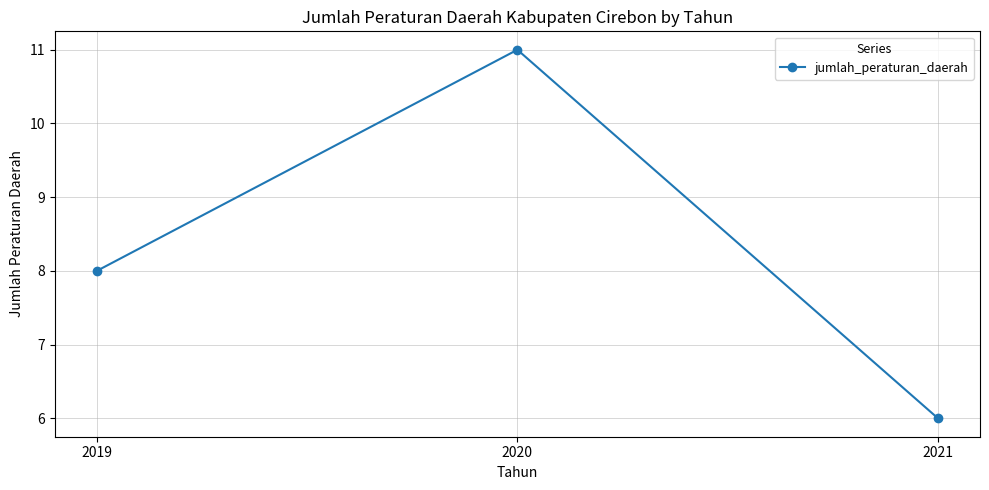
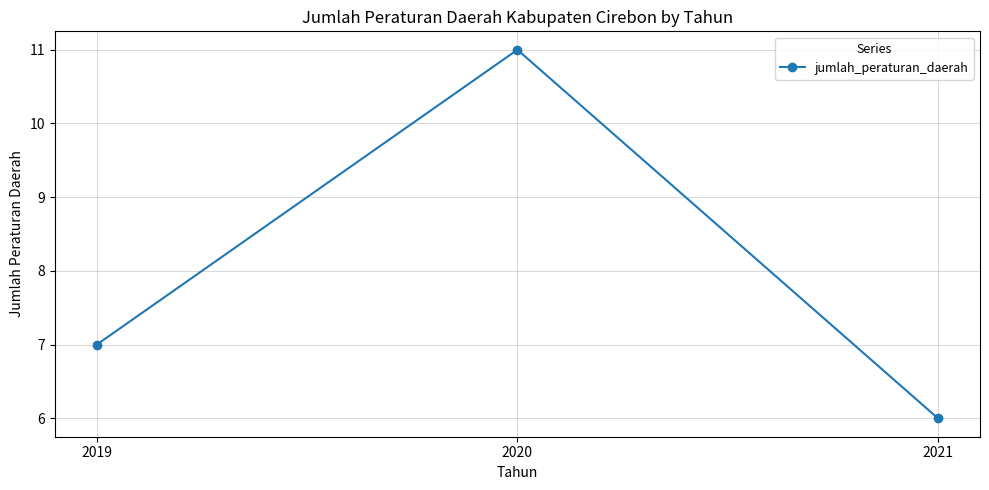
  {
-   "2019": 8,
+   "2019": 7,
    "2020": 11,
    "2021": 6
  }
